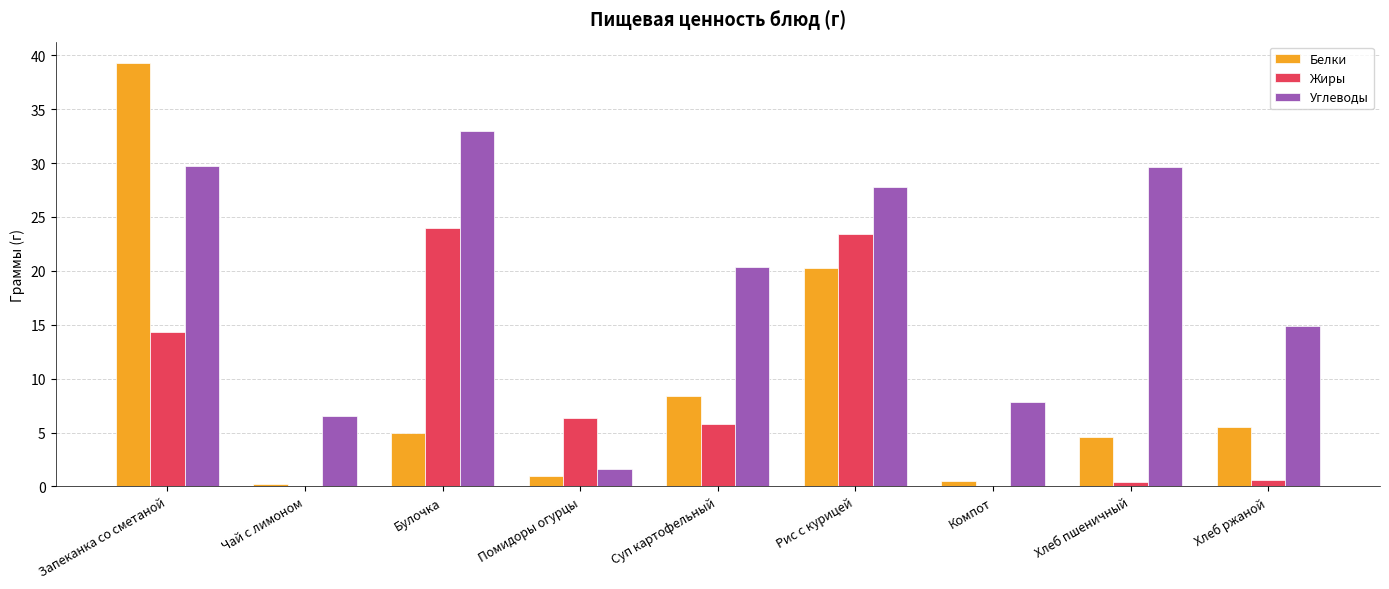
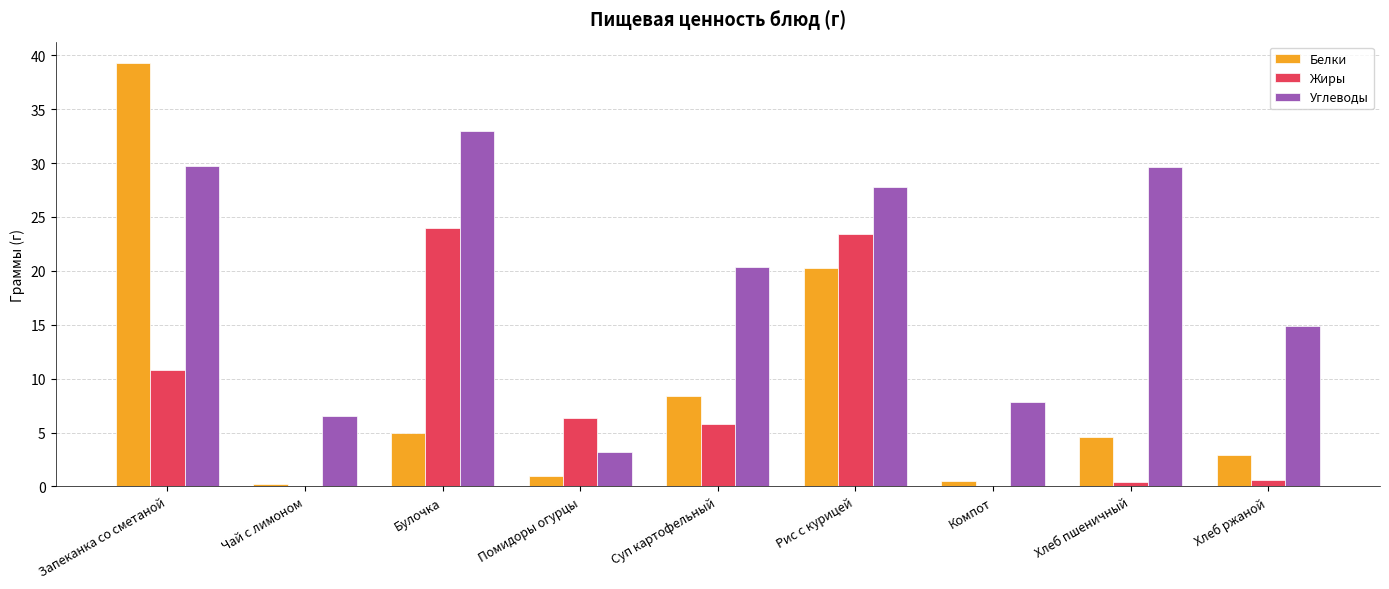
  {
    "Белки": {
      "Запеканка со сметаной": 39.3,
      "Булочка": 5.0,
      "Помидоры огурцы": 1.0,
      "Суп картофельный": 8.4,
      "Рис с курицей": 20.3,
      "Компот": 0.5,
      "Хлеб пшеничный": 4.6,
-     "Хлеб ржаной": 5.5
+     "Хлеб ржаной": 2.9
    },
    "Жиры": {
-     "Запеканка со сметаной": 14.3,
+     "Запеканка со сметаной": 10.8,
      "Чай с лимоном": 0.0,
      "Булочка": 24.0,
      "Помидоры огурцы": 6.3,
      "Суп картофельный": 5.8,
      "Рис с курицей": 23.4,
      "Компот": 0.0,
      "Хлеб пшеничный": 0.4,
      "Хлеб ржаной": 0.6
    },
    "Углеводы": {
      "Запеканка со сметаной": 29.7,
      "Чай с лимоном": 6.5,
      "Булочка": 33.0,
-     "Помидоры огурцы": 1.6,
+     "Помидоры огурцы": 3.2,
      "Суп картофельный": 20.4,
      "Рис с курицей": 27.8,
      "Компот": 7.8,
      "Хлеб пшеничный": 29.6,
      "Хлеб ржаной": 14.9
    }
  }
